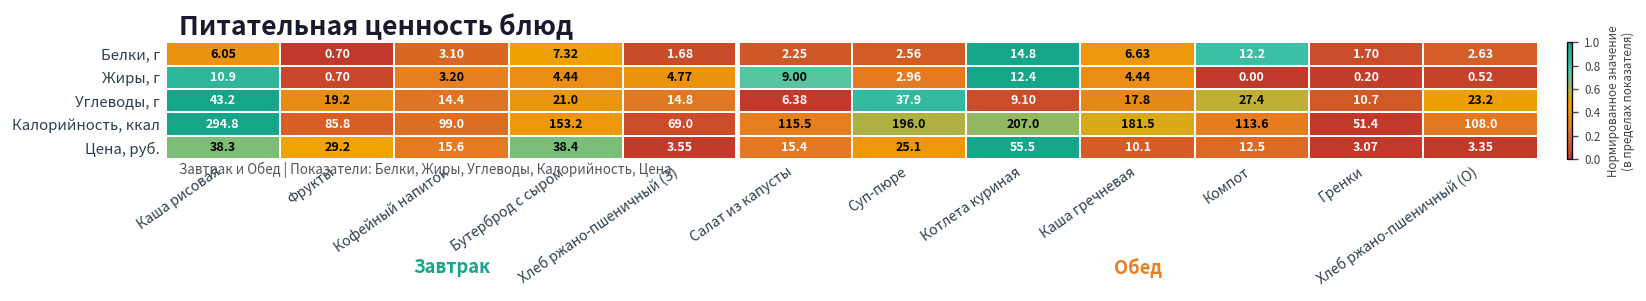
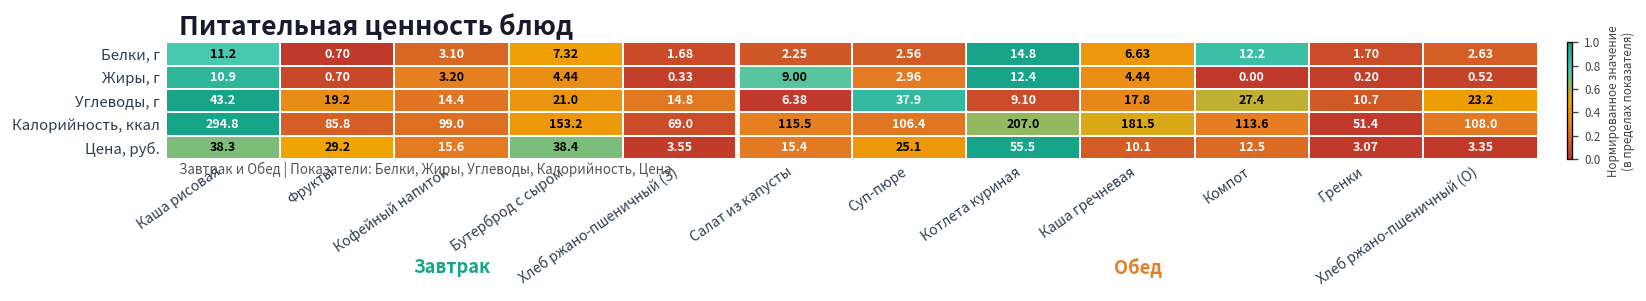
  {
    "Белки, г": {
-     "Каша рисовая": 6.05,
+     "Каша рисовая": 11.2,
      "Фрукты": 0.70,
      "Кофейный напиток": 3.10,
      "Бутерброд с сыром": 7.32,
      "Хлеб ржано-пшеничный (З)": 1.68,
      "Салат из капусты": 2.25,
      "Суп-пюре": 2.56,
      "Котлета куриная": 14.8,
      "Каша гречневая": 6.63,
      "Компот": 12.2,
      "Гренки": 1.70,
      "Хлеб ржано-пшеничный (О)": 2.63
    },
    "Жиры, г": {
      "Каша рисовая": 10.9,
      "Фрукты": 0.70,
      "Кофейный напиток": 3.20,
      "Бутерброд с сыром": 4.44,
-     "Хлеб ржано-пшеничный (З)": 4.77,
+     "Хлеб ржано-пшеничный (З)": 0.33,
      "Салат из капусты": 9.00,
      "Суп-пюре": 2.96,
      "Котлета куриная": 12.4,
      "Каша гречневая": 4.44,
      "Компот": 0.00,
      "Гренки": 0.20,
      "Хлеб ржано-пшеничный (О)": 0.52
    },
    "Углеводы, г": {
      "Каша рисовая": 43.2,
      "Фрукты": 19.2,
      "Кофейный напиток": 14.4,
      "Бутерброд с сыром": 21.0,
      "Хлеб ржано-пшеничный (З)": 14.8,
      "Салат из капусты": 6.38,
      "Суп-пюре": 37.9,
      "Котлета куриная": 9.10,
      "Каша гречневая": 17.8,
      "Компот": 27.4,
      "Гренки": 10.7,
      "Хлеб ржано-пшеничный (О)": 23.2
    },
    "Калорийность, ккал": {
      "Каша рисовая": 294.8,
      "Фрукты": 85.8,
      "Кофейный напиток": 99.0,
      "Бутерброд с сыром": 153.2,
      "Хлеб ржано-пшеничный (З)": 69.0,
      "Салат из капусты": 115.5,
-     "Суп-пюре": 196.0,
+     "Суп-пюре": 106.4,
      "Котлета куриная": 207.0,
      "Каша гречневая": 181.5,
      "Компот": 113.6,
      "Гренки": 51.4,
      "Хлеб ржано-пшеничный (О)": 108.0
    },
    "Цена, руб.": {
      "Каша рисовая": 38.3,
      "Фрукты": 29.2,
      "Кофейный напиток": 15.6,
      "Бутерброд с сыром": 38.4,
      "Хлеб ржано-пшеничный (З)": 3.55,
      "Салат из капусты": 15.4,
      "Суп-пюре": 25.1,
      "Котлета куриная": 55.5,
      "Каша гречневая": 10.1,
      "Компот": 12.5,
      "Гренки": 3.07,
      "Хлеб ржано-пшеничный (О)": 3.35
    }
  }
